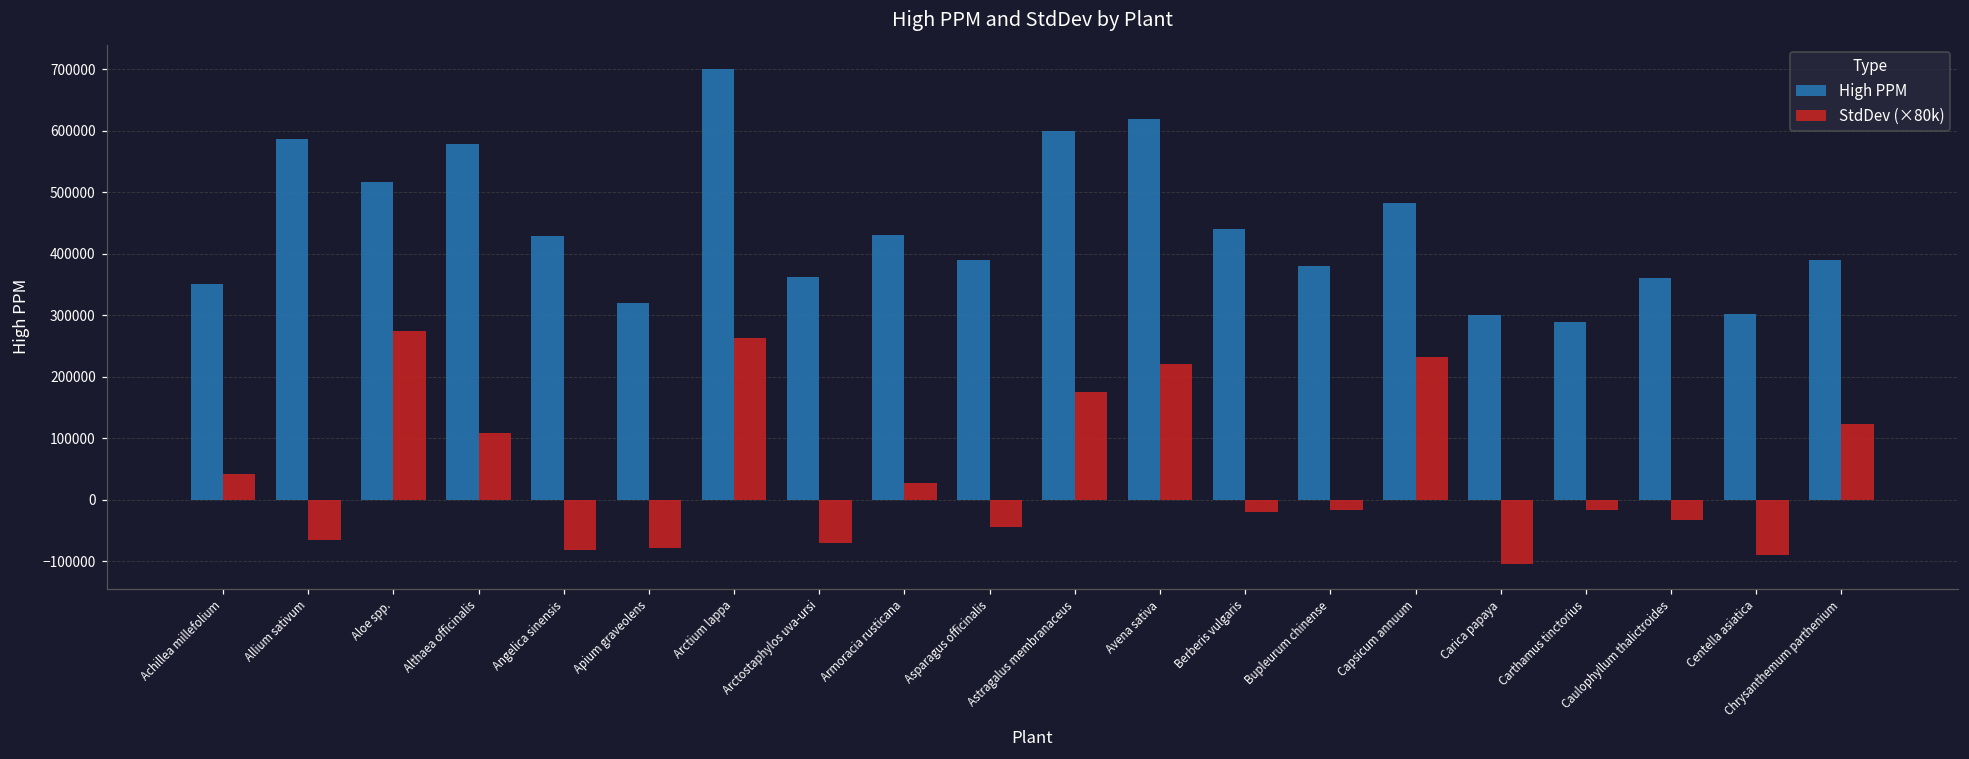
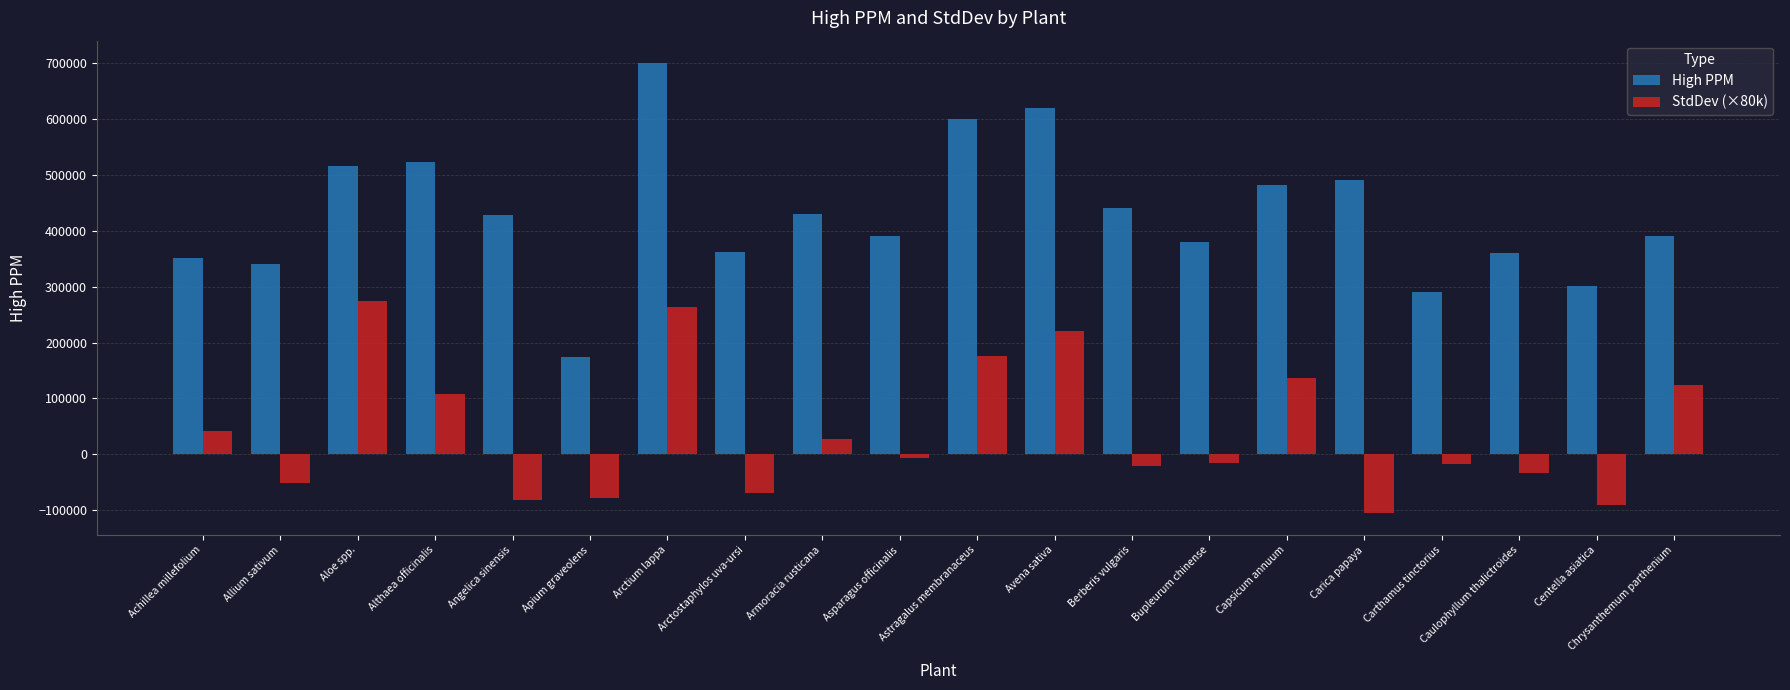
  {
    "High PPM": {
      "Achillea millefolium": 350000,
-     "Allium sativum": 590000,
+     "Allium sativum": 340000,
      "Aloe spp.": 520000,
-     "Althaea officinalis": 580000,
+     "Althaea officinalis": 520000,
      "Angelica sinensis": 430000,
-     "Apium graveolens": 320000,
+     "Apium graveolens": 170000,
      "Arctium lappa": 700000,
      "Arctostaphylos uva-ursi": 360000,
      "Armoracia rusticana": 430000,
      "Asparagus officinalis": 390000,
      "Astragalus membranaceus": 600000,
      "Avena sativa": 620000,
      "Berberis vulgaris": 440000,
      "Bupleurum chinense": 380000,
      "Capsicum annuum": 480000,
-     "Carica papaya": 300000,
+     "Carica papaya": 490000,
      "Carthamus tinctorius": 290000,
      "Caulophyllum thalictroides": 360000,
      "Centella asiatica": 300000,
      "Chrysanthemum parthenium": 390000
    },
    "StdDev (×80k)": {
      "Achillea millefolium": 40000,
-     "Allium sativum": -70000,
+     "Allium sativum": -50000,
      "Aloe spp.": 270000,
      "Althaea officinalis": 110000,
      "Angelica sinensis": -80000,
      "Apium graveolens": -80000,
      "Arctium lappa": 260000,
      "Arctostaphylos uva-ursi": -70000,
      "Armoracia rusticana": 30000,
-     "Asparagus officinalis": -40000,
+     "Asparagus officinalis": -10000,
      "Astragalus membranaceus": 180000,
      "Avena sativa": 220000,
      "Berberis vulgaris": -20000,
      "Bupleurum chinense": -20000,
-     "Capsicum annuum": 230000,
+     "Capsicum annuum": 140000,
      "Carica papaya": -100000,
      "Carthamus tinctorius": -20000,
      "Caulophyllum thalictroides": -30000,
      "Centella asiatica": -90000,
      "Chrysanthemum parthenium": 120000
    }
  }
